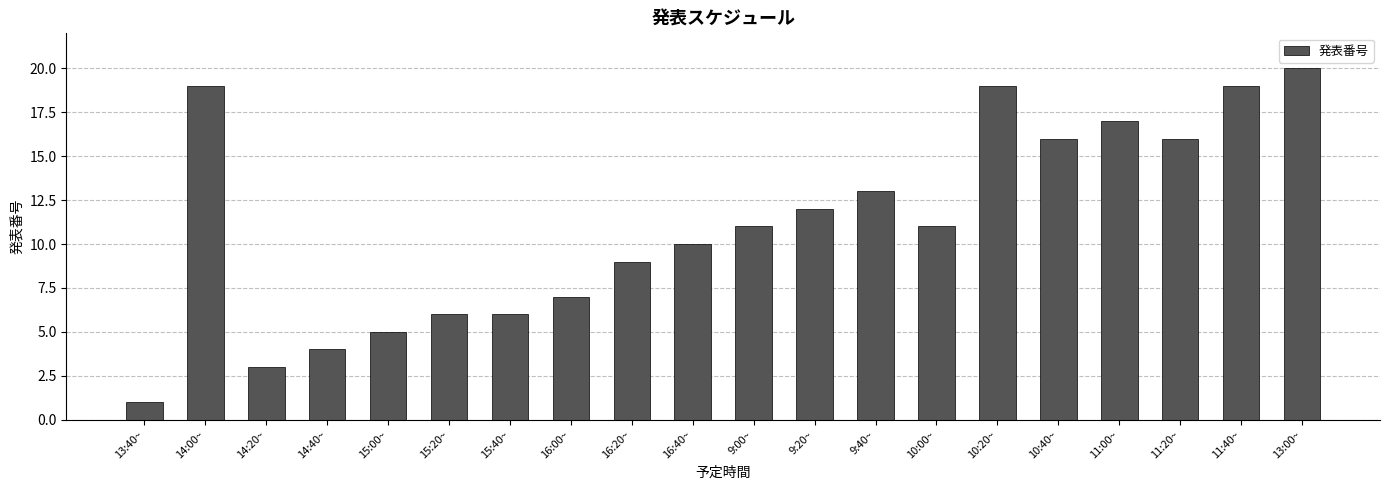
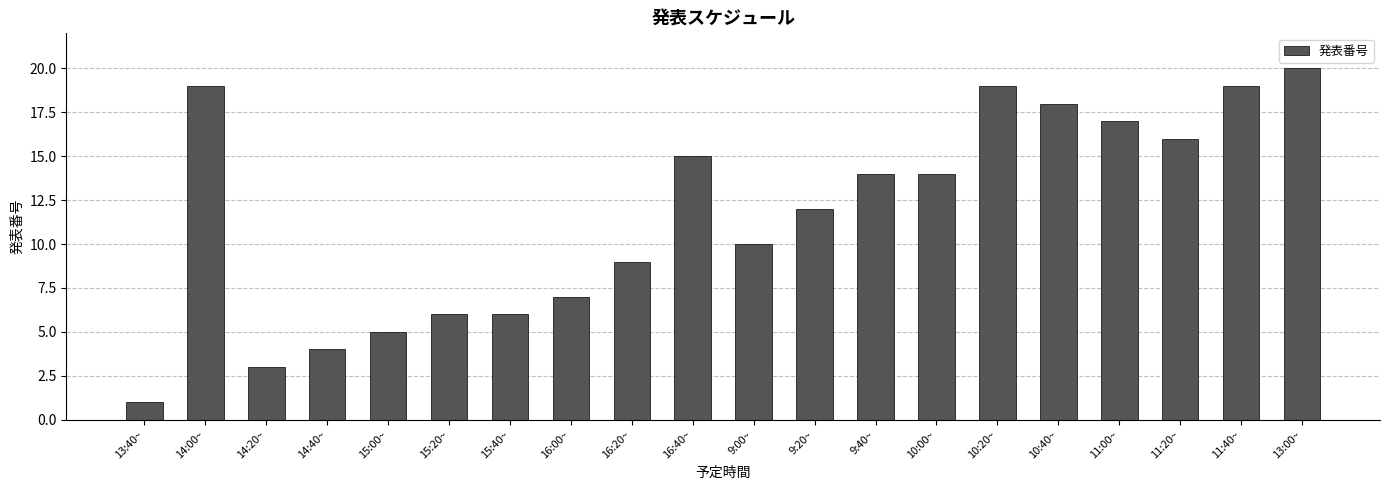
  {
    "13:40~": 1,
    "14:00~": 19,
    "14:20~": 3,
    "14:40~": 4,
    "15:00~": 5,
    "15:20~": 6,
    "15:40~": 6,
    "16:00~": 7,
    "16:20~": 9,
-   "16:40~": 10,
-   "9:00~": 11,
+   "16:40~": 15,
+   "9:00~": 10,
    "9:20~": 12,
-   "9:40~": 13,
-   "10:00~": 11,
+   "9:40~": 14,
+   "10:00~": 14,
    "10:20~": 19,
-   "10:40~": 16,
+   "10:40~": 18,
    "11:00~": 17,
    "11:20~": 16,
    "11:40~": 19,
    "13:00~": 20
  }
